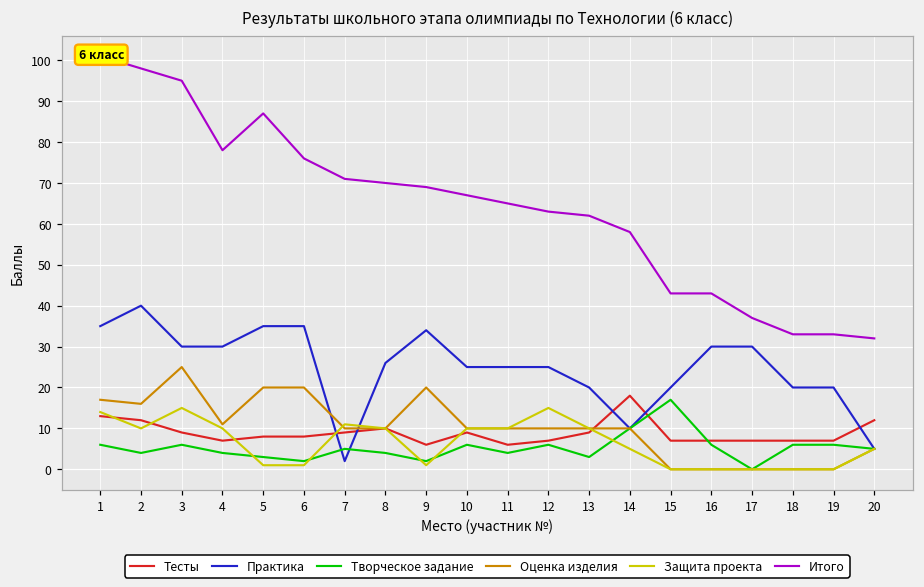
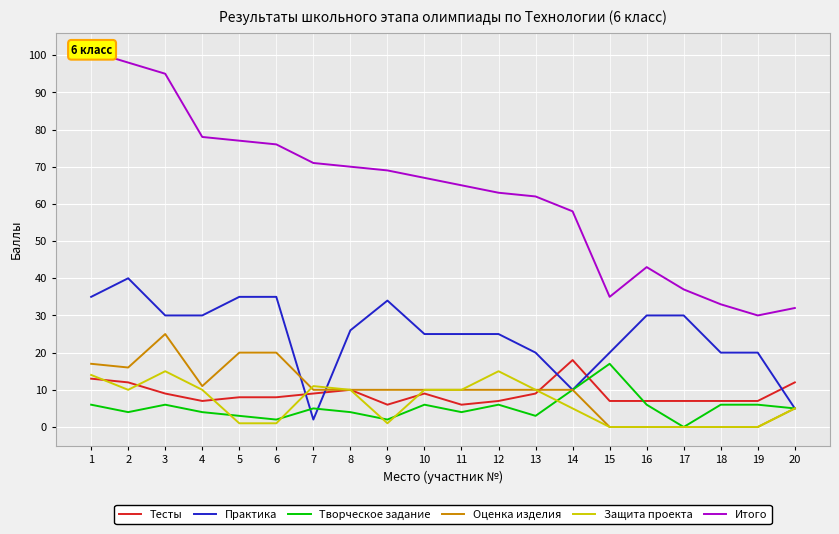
  {
    "Тесты": {
      "1": 13,
      "2": 12,
      "3": 9,
      "4": 7,
      "5": 8,
      "6": 8,
      "7": 9,
      "9": 6,
      "10": 9,
      "11": 6,
      "12": 7,
      "13": 9,
      "14": 18,
      "15": 7,
      "16": 7,
      "17": 7,
      "18": 7,
      "19": 7,
      "20": 12
    },
    "Практика": {
      "1": 35,
      "2": 40,
      "3": 30,
      "4": 30,
      "5": 35,
      "6": 35,
      "7": 2,
      "8": 26,
      "9": 34,
      "10": 25,
      "11": 25,
      "12": 25,
      "13": 20,
      "15": 20,
      "16": 30,
      "17": 30,
      "18": 20,
      "19": 20
    },
    "Творческое задание": {
      "1": 6,
      "2": 4,
      "3": 6,
      "4": 4,
      "5": 3,
      "6": 2,
      "7": 5,
      "8": 4,
      "9": 2,
      "10": 6,
      "11": 4,
      "12": 6,
      "13": 3,
      "15": 17,
      "16": 6,
      "18": 6,
      "19": 6
    },
    "Оценка изделия": {
      "1": 17,
      "2": 16,
      "3": 25,
      "4": 11,
      "5": 20,
      "6": 20,
      "7": 10,
-     "9": 20,
+     "9": 10,
      "12": 10
    },
    "Защита проекта": {
      "1": 14,
      "2": 10,
      "3": 15,
      "4": 10,
      "5": 1,
      "6": 1,
      "7": 11,
      "9": 1,
      "12": 15,
      "14": 5
    },
    "Итого": {
      "2": 98,
      "3": 95,
      "4": 78,
-     "5": 87,
+     "5": 77,
      "6": 76,
      "7": 71,
      "8": 70,
      "9": 69,
      "10": 67,
      "11": 65,
      "12": 63,
      "13": 62,
      "14": 58,
-     "15": 43,
+     "15": 35,
      "16": 43,
      "17": 37,
      "18": 33,
-     "19": 33,
+     "19": 30,
      "20": 32
    }
  }
